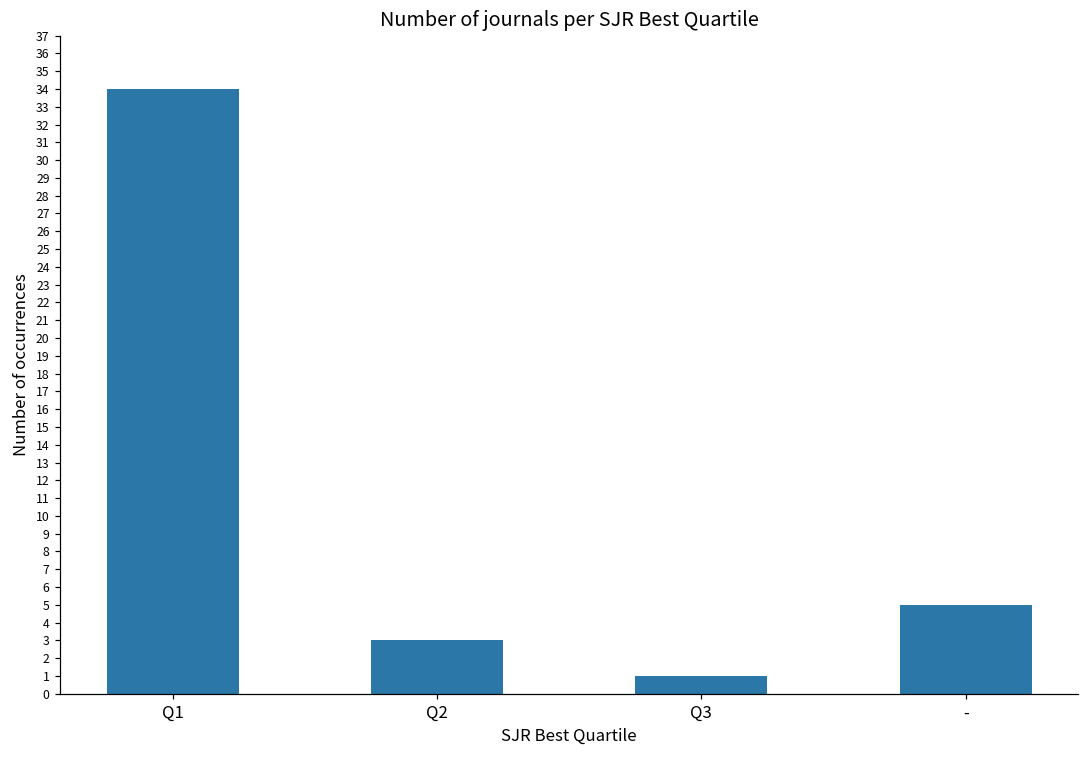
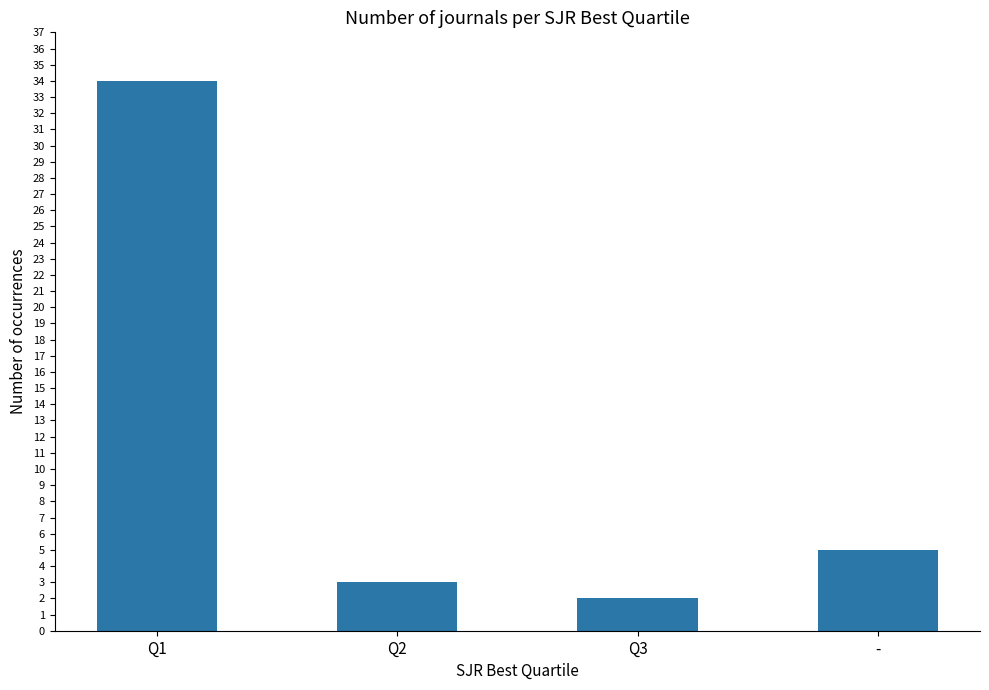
  {
    "Q1": 34,
    "Q2": 3,
-   "Q3": 1,
+   "Q3": 2,
    "-": 5
  }
